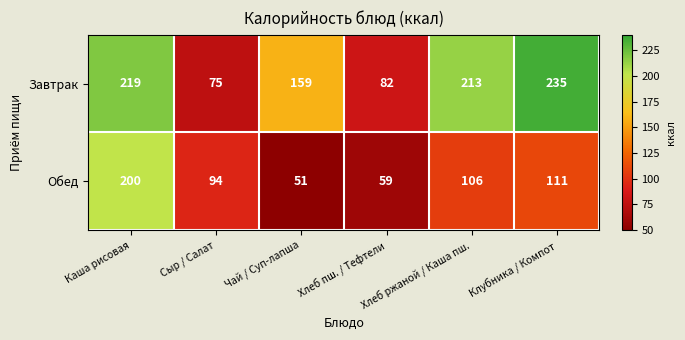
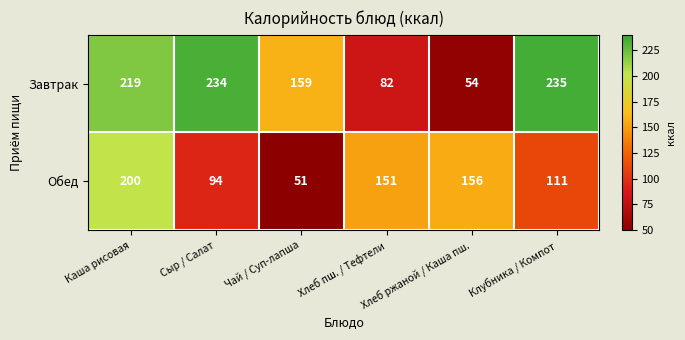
  {
    "Завтрак": {
-     "Сыр / Салат": 75,
-     "Хлеб ржаной / Каша пш.": 213
+     "Сыр / Салат": 234,
+     "Хлеб ржаной / Каша пш.": 54
    },
    "Обед": {
-     "Хлеб пш. / Тефтели": 59,
-     "Хлеб ржаной / Каша пш.": 106
+     "Хлеб пш. / Тефтели": 151,
+     "Хлеб ржаной / Каша пш.": 156
    }
  }
